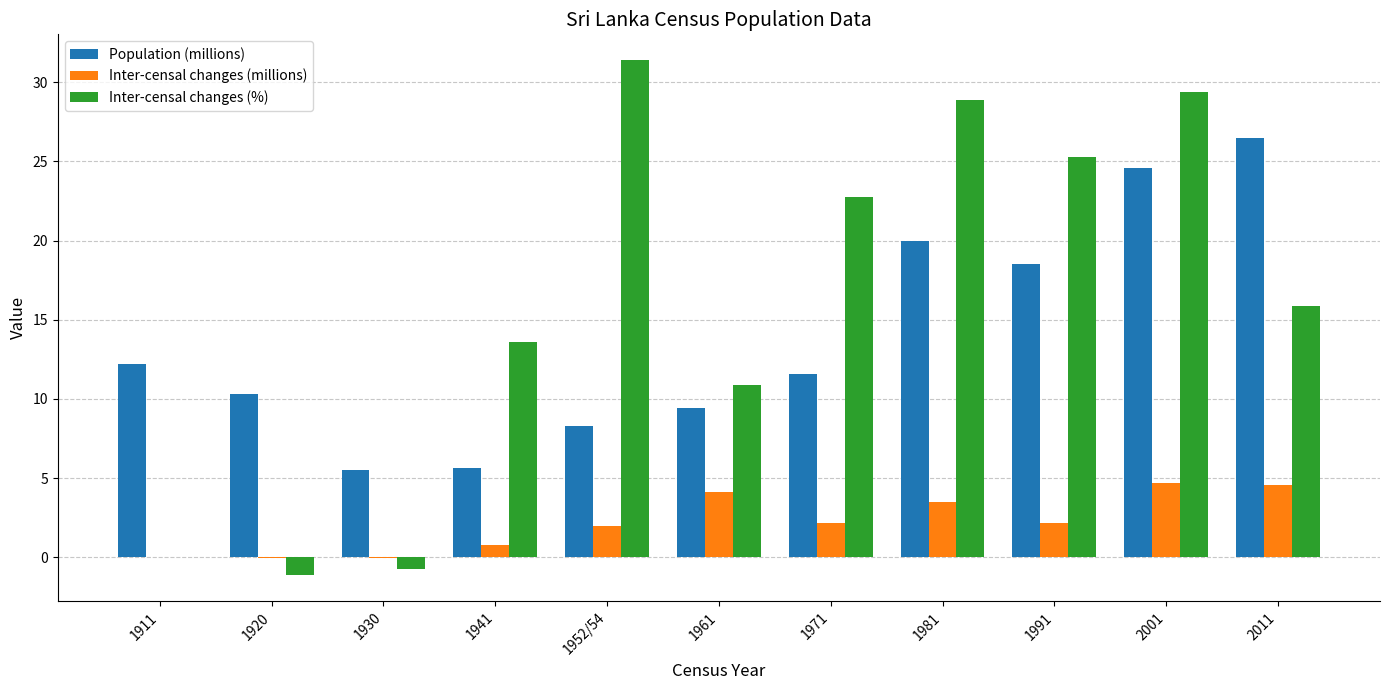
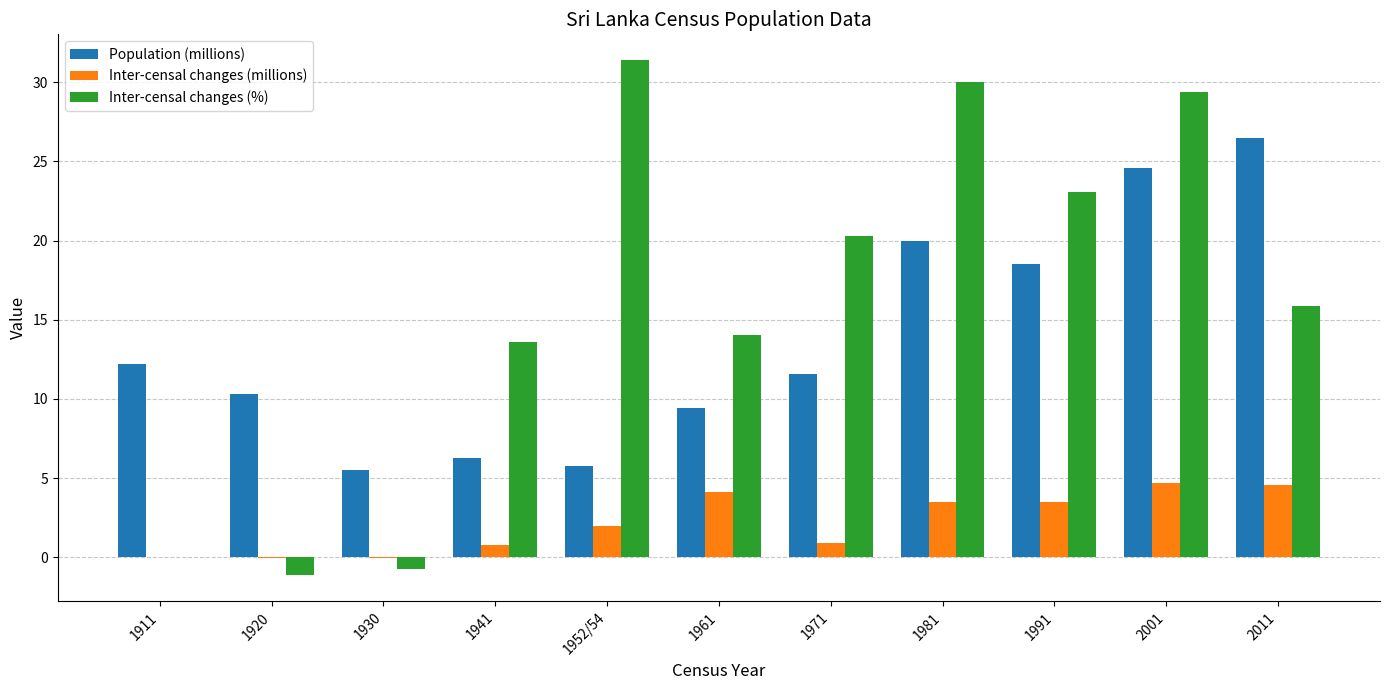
  {
    "Population (millions)": {
      "1911": 12.2,
      "1920": 10.3,
      "1930": 5.5,
-     "1941": 5.7,
-     "1952/54": 8.3,
+     "1941": 6.3,
+     "1952/54": 5.8,
      "1961": 9.4,
      "1971": 11.6,
      "1981": 20.0,
      "1991": 18.5,
      "2001": 24.6,
      "2011": 26.5
    },
    "Inter-censal changes (millions)": {
      "1911": 0.0,
      "1941": 0.8,
      "1952/54": 2.0,
      "1961": 4.1,
-     "1971": 2.1,
+     "1971": 0.9,
      "1981": 3.5,
-     "1991": 2.2,
+     "1991": 3.5,
      "2001": 4.7,
      "2011": 4.5
    },
    "Inter-censal changes (%)": {
      "1911": 0.0,
      "1920": -1.2,
      "1930": -0.7,
      "1941": 13.6,
      "1952/54": 31.4,
-     "1961": 10.9,
-     "1971": 22.8,
-     "1981": 28.9,
-     "1991": 25.3,
+     "1961": 14.0,
+     "1971": 20.3,
+     "1981": 30.0,
+     "1991": 23.1,
      "2001": 29.4,
      "2011": 15.9
    }
  }
